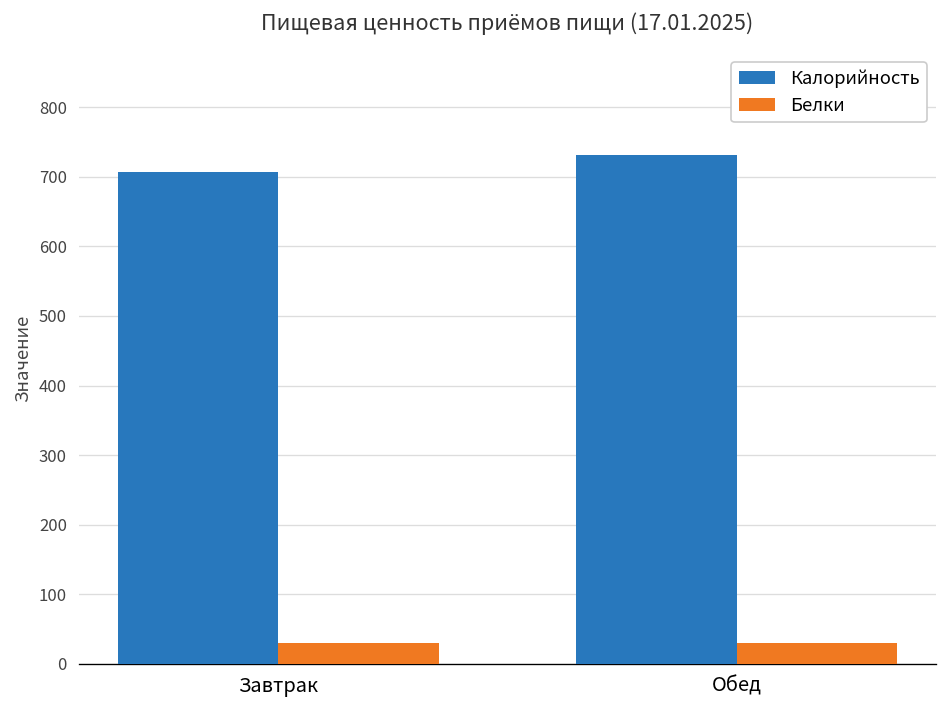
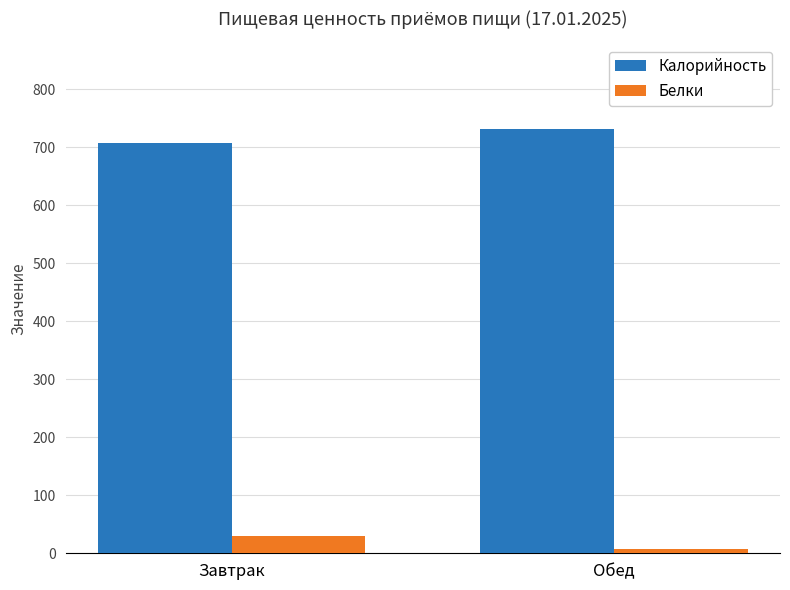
  {
    "Калорийность": {
      "Завтрак": 710,
      "Обед": 730
    },
    "Белки": {
      "Завтрак": 30,
-     "Обед": 30
+     "Обед": 10
    }
  }
